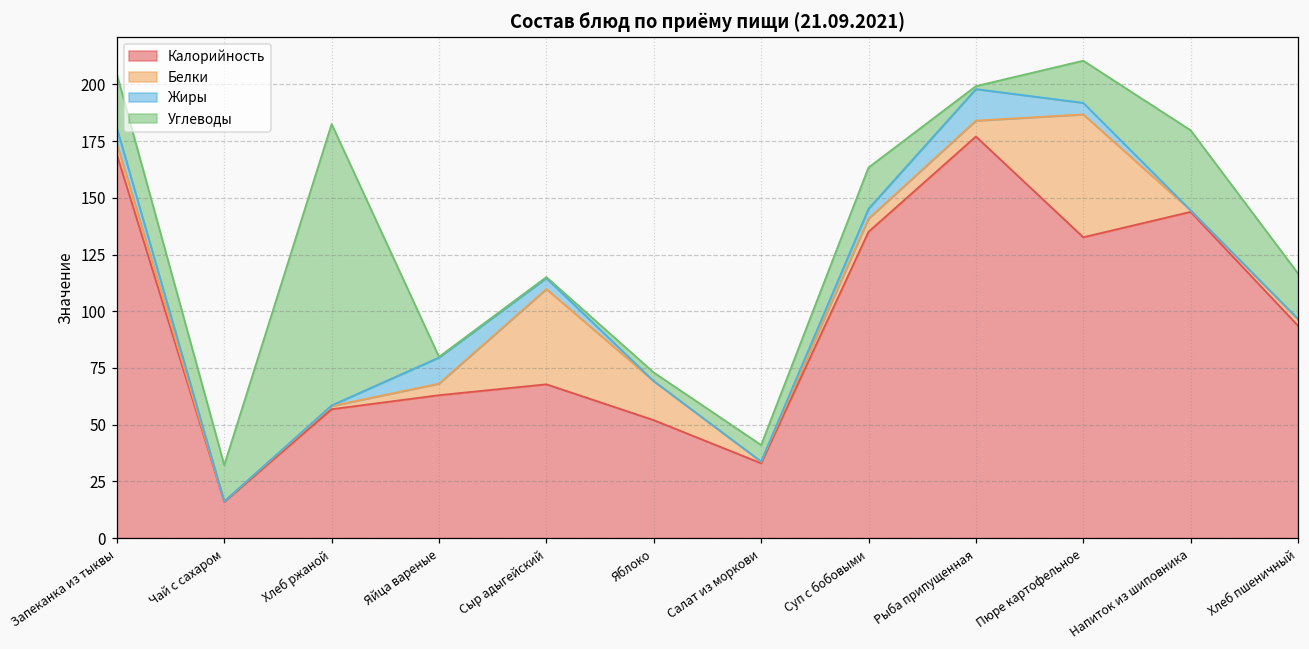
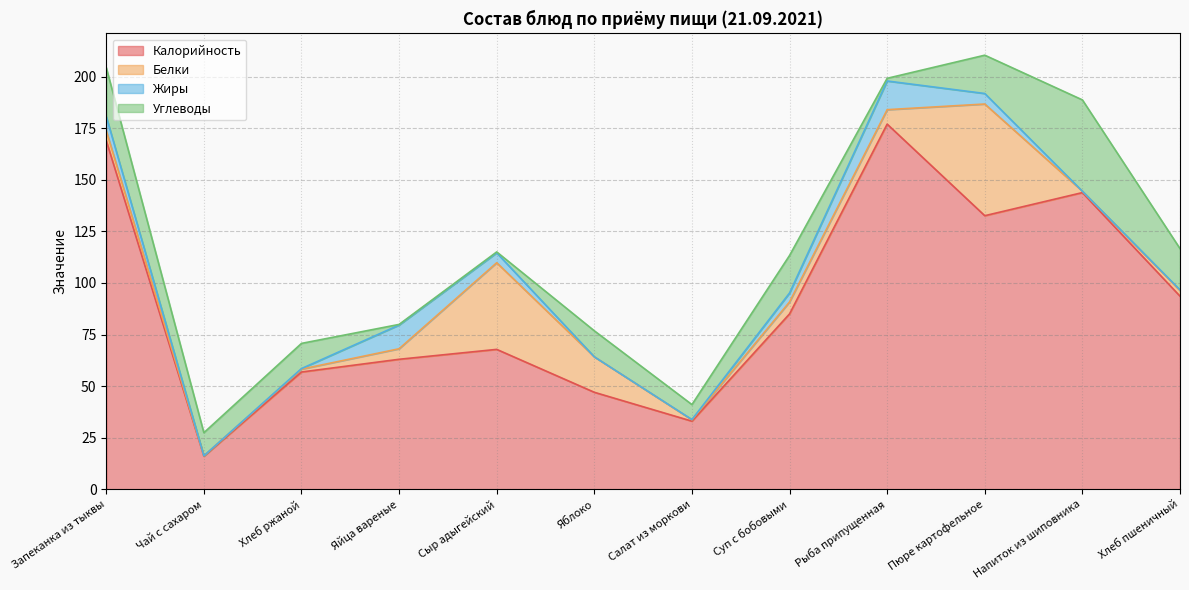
  {
    "Калорийность": {
      "Запеканка из тыквы": 169,
      "Хлеб ржаной": 57,
      "Яйца вареные": 63,
      "Сыр адыгейский": 68,
-     "Яблоко": 52,
-     "Суп с бобовыми": 135,
+     "Яблоко": 47,
+     "Суп с бобовыми": 85,
      "Рыба припущенная": 177,
      "Пюре картофельное": 133,
      "Хлеб пшеничный": 94
    },
    "Белки": {
      "Запеканка из тыквы": 5,
      "Яйца вареные": 5,
      "Сыр адыгейский": 42,
      "Суп с бобовыми": 6,
      "Рыба припущенная": 7,
      "Пюре картофельное": 54
    },
    "Жиры": {
      "Запеканка из тыквы": 7,
      "Суп с бобовыми": 4,
      "Рыба припущенная": 14,
      "Пюре картофельное": 5
    },
    "Углеводы": {
      "Запеканка из тыквы": 24,
-     "Чай с сахаром": 16,
-     "Хлеб ржаной": 124,
-     "Яблоко": 4,
+     "Чай с сахаром": 11,
+     "Хлеб ржаной": 12,
+     "Яблоко": 13,
      "Салат из моркови": 7,
      "Суп с бобовыми": 18,
      "Рыба припущенная": 1,
      "Пюре картофельное": 19,
-     "Напиток из шиповника": 35,
+     "Напиток из шиповника": 44,
      "Хлеб пшеничный": 20
    }
  }
